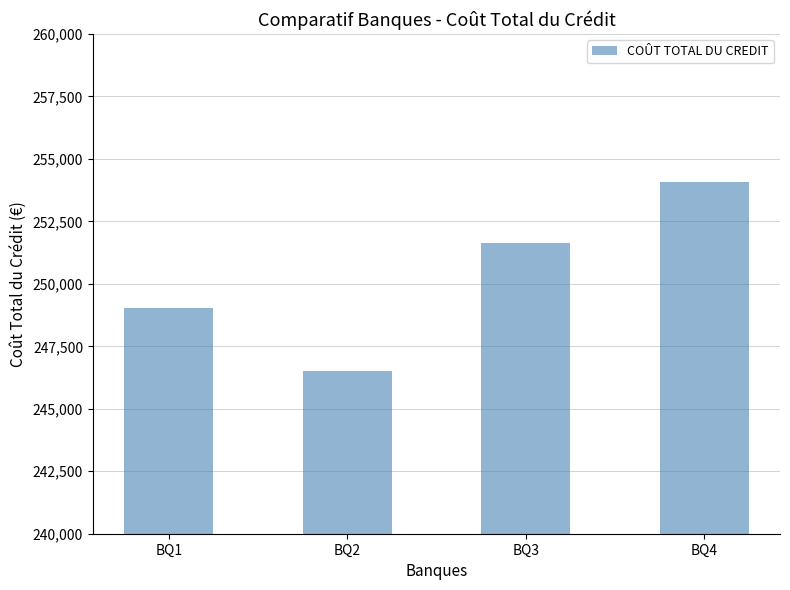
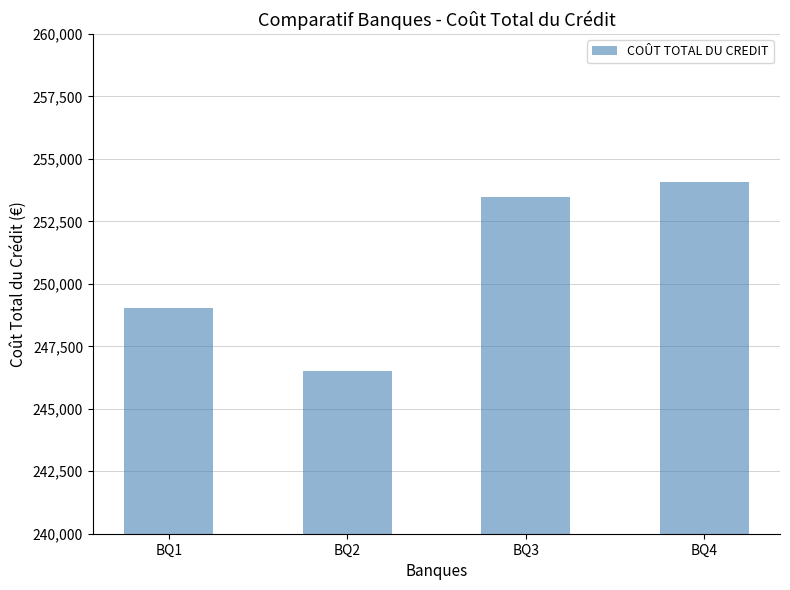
  {
    "BQ1": "249,000",
    "BQ2": "246,500",
-   "BQ3": "251,600",
+   "BQ3": "253,500",
    "BQ4": "254,100"
  }
